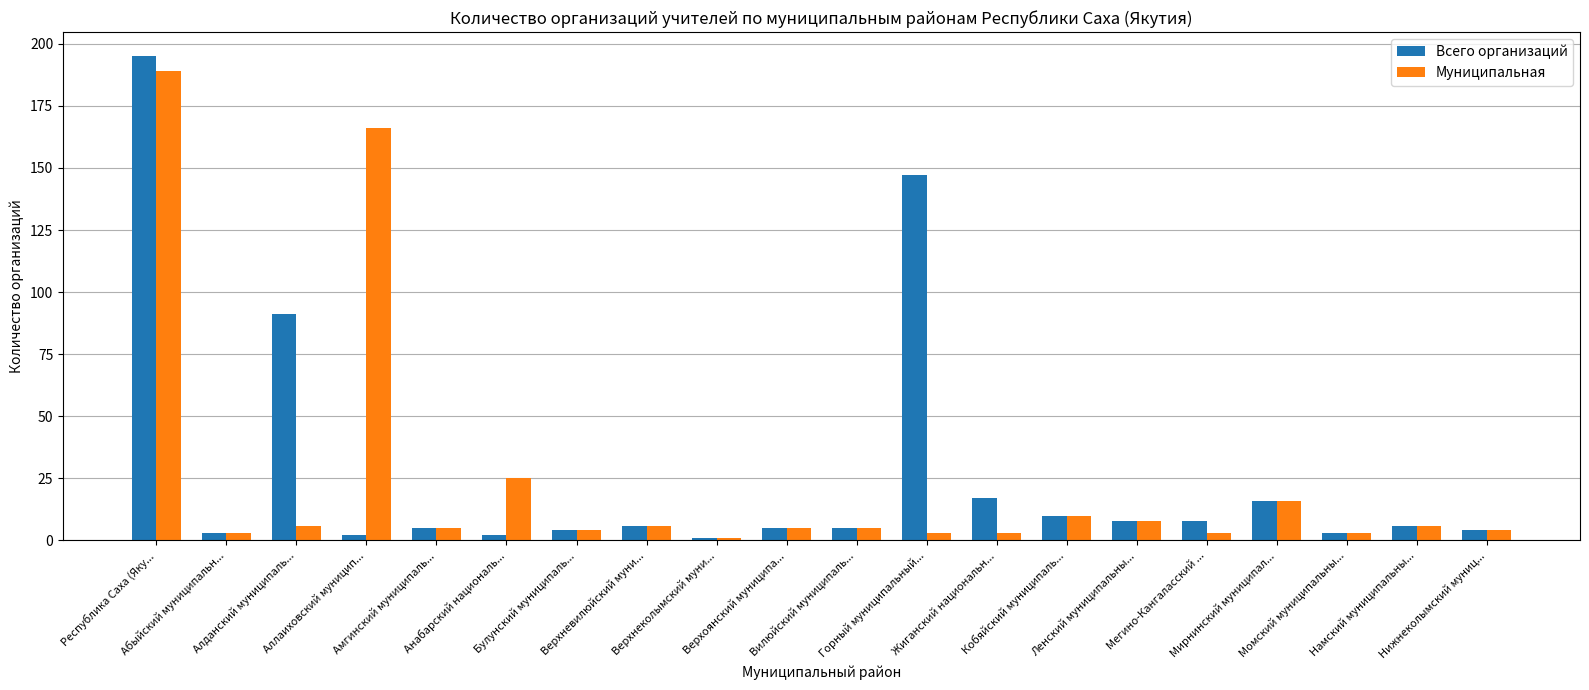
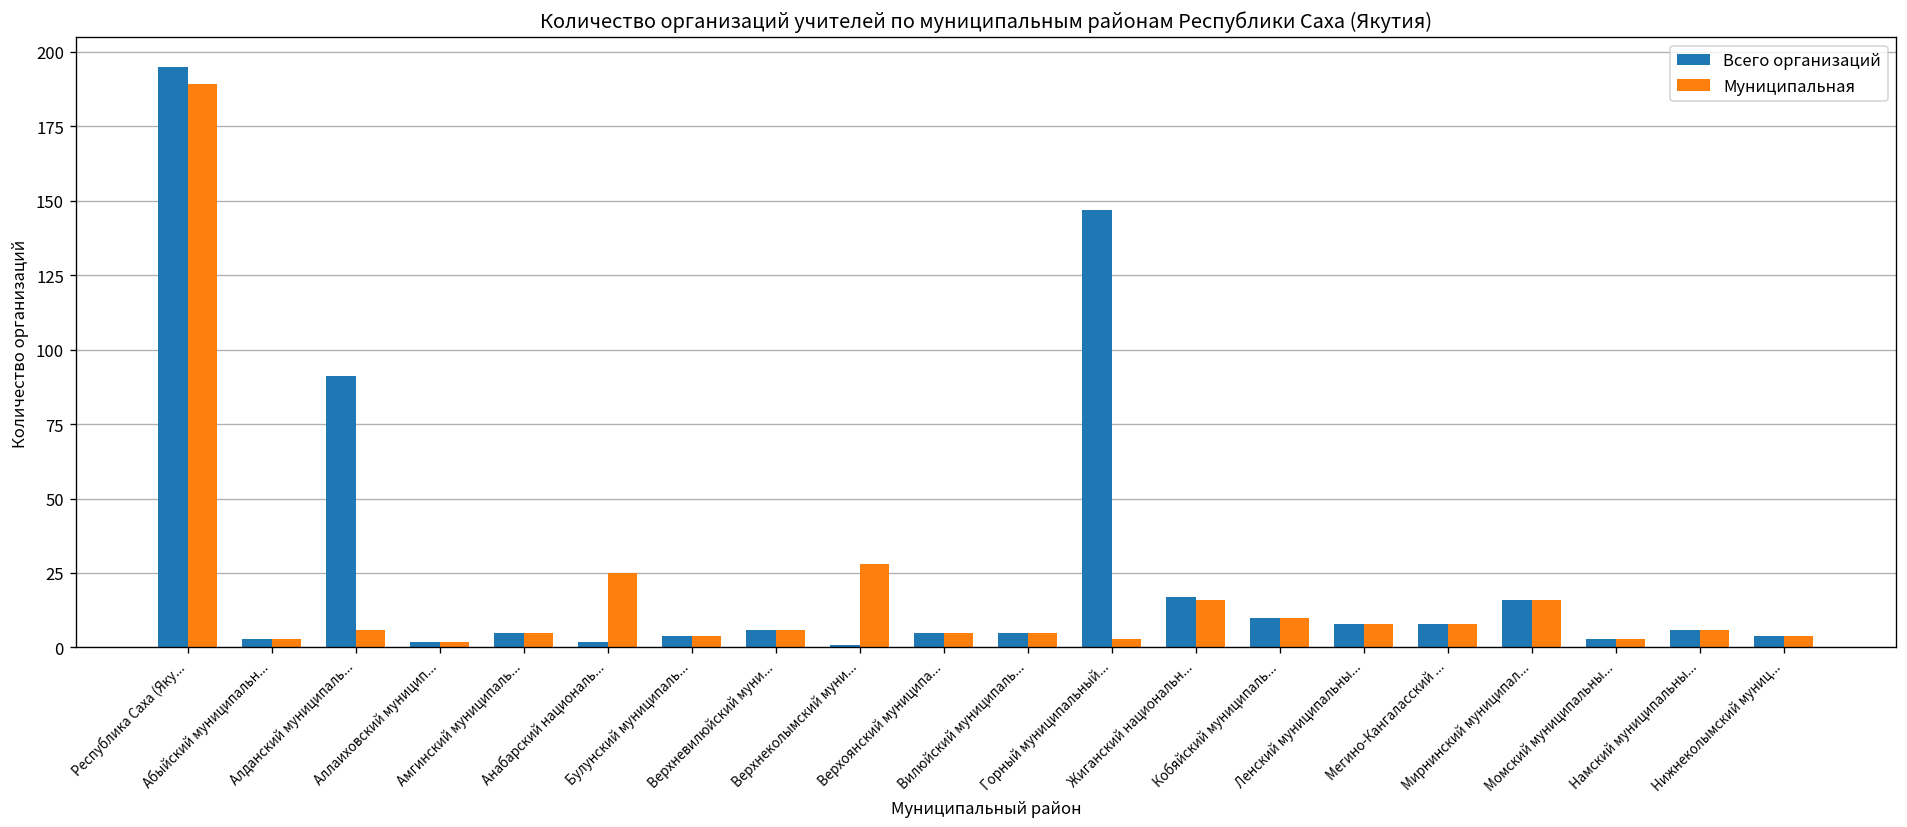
  {
    "Всего организаций": {
      "Республика Саха (Яку...": 195,
      "Абыйский муниципальн...": 3,
      "Алданский муниципаль...": 91,
      "Аллаиховский муницип...": 2,
      "Амгинский муниципаль...": 5,
      "Анабарский националь...": 2,
      "Булунский муниципаль...": 4,
      "Верхневилюйский муни...": 6,
      "Верхоянский муниципа...": 5,
      "Вилюйский муниципаль...": 5,
      "Горный муниципальный...": 147,
      "Жиганский национальн...": 17,
      "Кобяйский муниципаль...": 10,
      "Ленский муниципальны...": 8,
      "Мегино-Кангаласский ...": 8,
      "Мирнинский муниципал...": 16,
      "Момский муниципальны...": 3,
      "Намский муниципальны...": 6,
      "Нижнеколымский муниц...": 4
    },
    "Муниципальная": {
      "Республика Саха (Яку...": 189,
      "Абыйский муниципальн...": 3,
      "Алданский муниципаль...": 6,
-     "Аллаиховский муницип...": 166,
+     "Аллаиховский муницип...": 2,
      "Амгинский муниципаль...": 5,
      "Анабарский националь...": 25,
      "Булунский муниципаль...": 4,
      "Верхневилюйский муни...": 6,
-     "Верхнеколымский муни...": 1,
+     "Верхнеколымский муни...": 28,
      "Верхоянский муниципа...": 5,
      "Вилюйский муниципаль...": 5,
      "Горный муниципальный...": 3,
-     "Жиганский национальн...": 3,
+     "Жиганский национальн...": 16,
      "Кобяйский муниципаль...": 10,
      "Ленский муниципальны...": 8,
-     "Мегино-Кангаласский ...": 3,
+     "Мегино-Кангаласский ...": 8,
      "Мирнинский муниципал...": 16,
      "Момский муниципальны...": 3,
      "Намский муниципальны...": 6,
      "Нижнеколымский муниц...": 4
    }
  }
